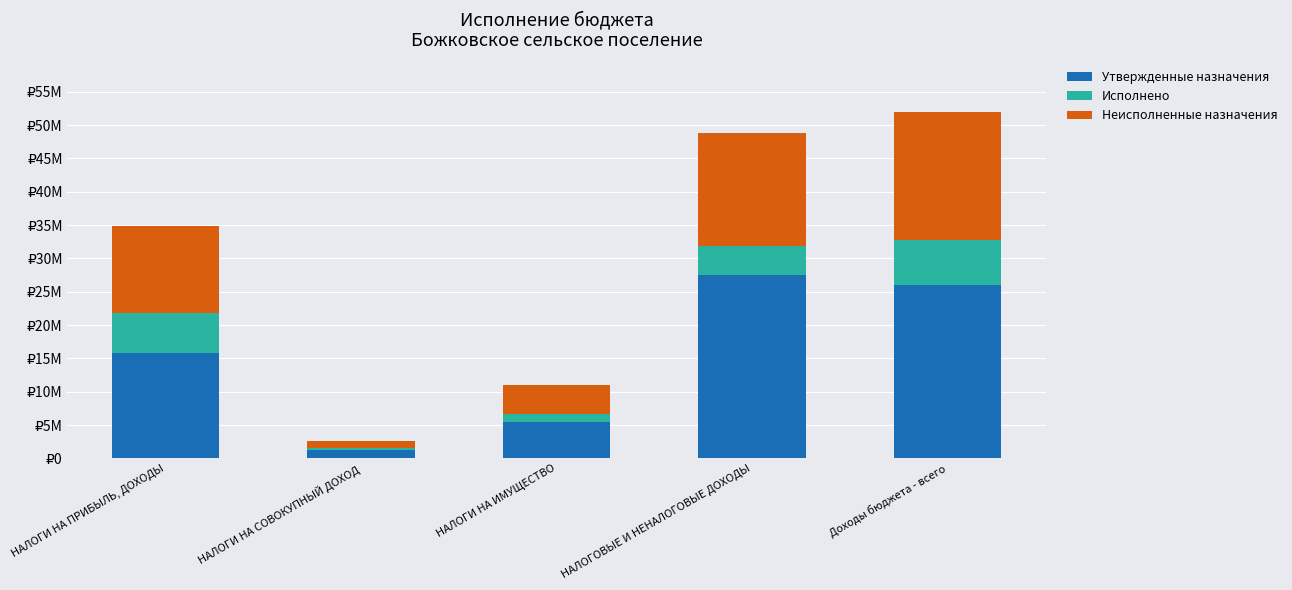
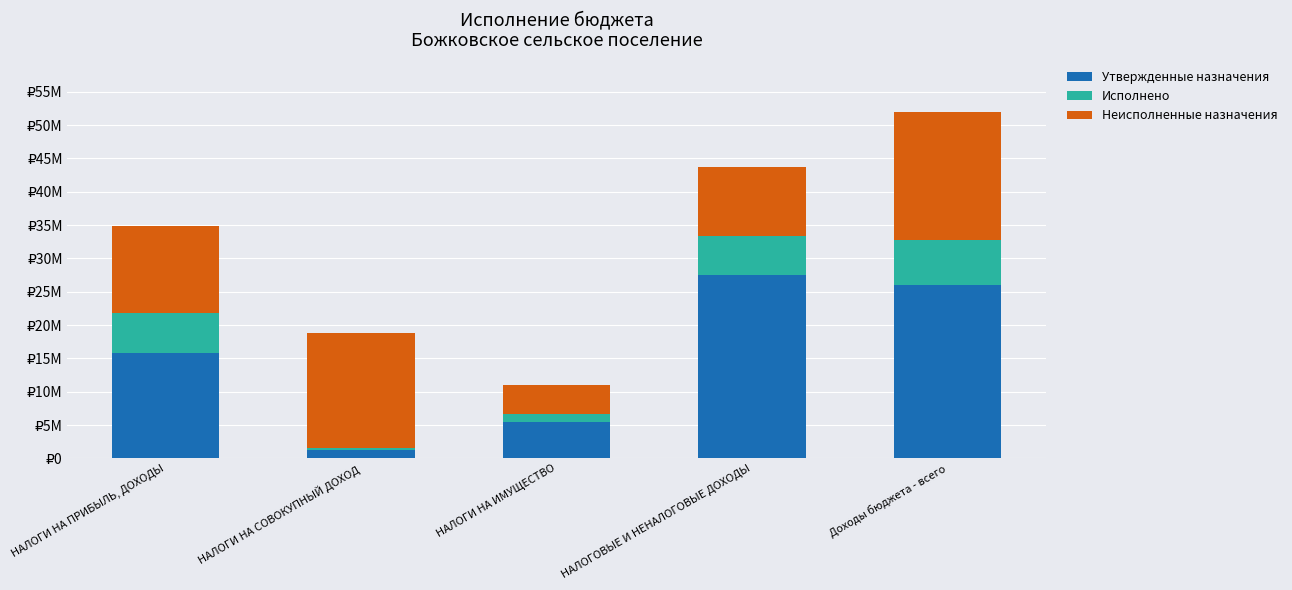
  {
    "Утвержденные назначения": {
      "НАЛОГИ НА ПРИБЫЛЬ, ДОХОДЫ": "₽16М",
      "НАЛОГИ НА СОВОКУПНЫЙ ДОХОД": "₽1М",
      "НАЛОГИ НА ИМУЩЕСТВО": "₽6М",
      "НАЛОГОВЫЕ И НЕНАЛОГОВЫЕ ДОХОДЫ": "₽27М",
      "Доходы бюджета - всего": "₽26М"
    },
    "Исполнено": {
      "НАЛОГИ НА ПРИБЫЛЬ, ДОХОДЫ": "₽6М",
      "НАЛОГИ НА ИМУЩЕСТВО": "₽1М",
-     "НАЛОГОВЫЕ И НЕНАЛОГОВЫЕ ДОХОДЫ": "₽4М",
+     "НАЛОГОВЫЕ И НЕНАЛОГОВЫЕ ДОХОДЫ": "₽6М",
      "Доходы бюджета - всего": "₽7М"
    },
    "Неисполненные назначения": {
      "НАЛОГИ НА ПРИБЫЛЬ, ДОХОДЫ": "₽13М",
-     "НАЛОГИ НА СОВОКУПНЫЙ ДОХОД": "₽1М",
+     "НАЛОГИ НА СОВОКУПНЫЙ ДОХОД": "₽17М",
      "НАЛОГИ НА ИМУЩЕСТВО": "₽4М",
-     "НАЛОГОВЫЕ И НЕНАЛОГОВЫЕ ДОХОДЫ": "₽17М",
+     "НАЛОГОВЫЕ И НЕНАЛОГОВЫЕ ДОХОДЫ": "₽10М",
      "Доходы бюджета - всего": "₽19М"
    }
  }
